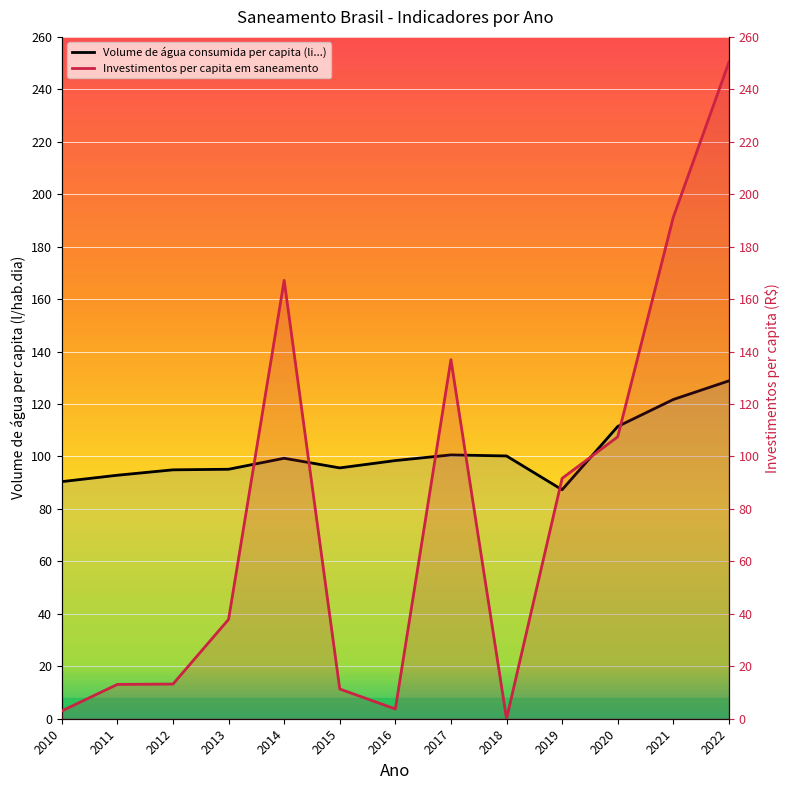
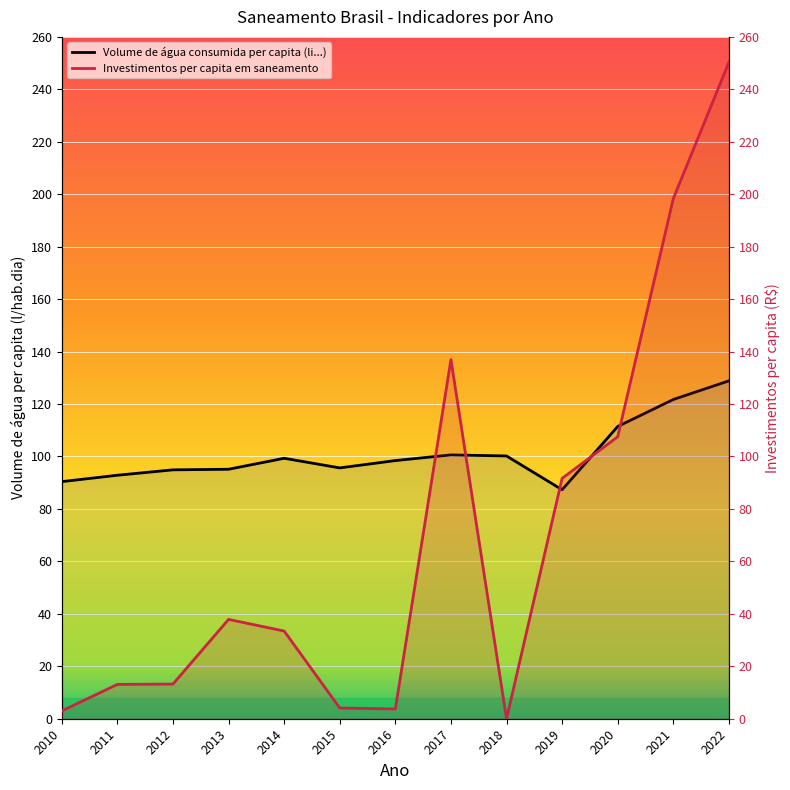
  {
    "Investimentos per capita em saneamento": {
      "2010": 3,
      "2011": 13,
      "2012": 13,
      "2013": 38,
-     "2014": 167,
-     "2015": 11,
+     "2014": 33,
+     "2015": 4,
      "2016": 4,
      "2017": 137,
      "2018": 0,
      "2019": 92,
      "2020": 108,
-     "2021": 191,
+     "2021": 198,
      "2022": 250
    }
  }
